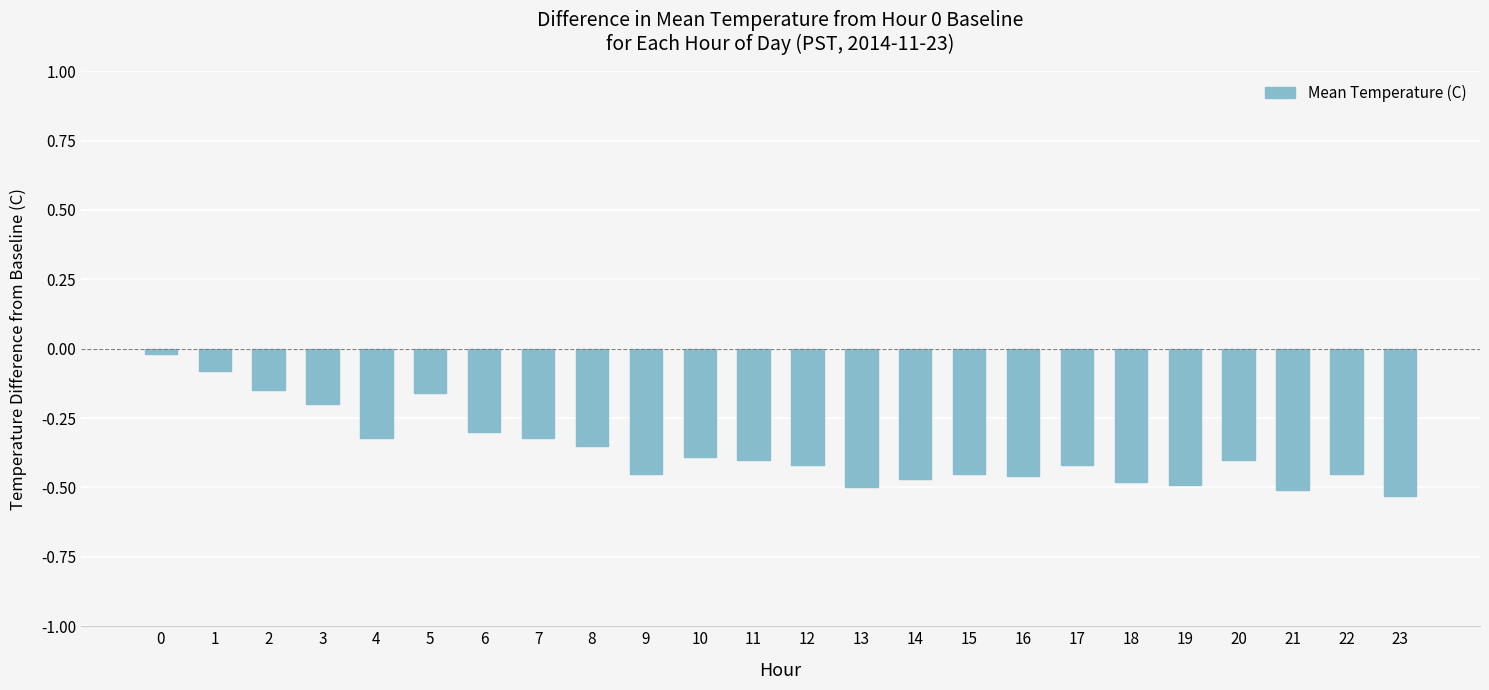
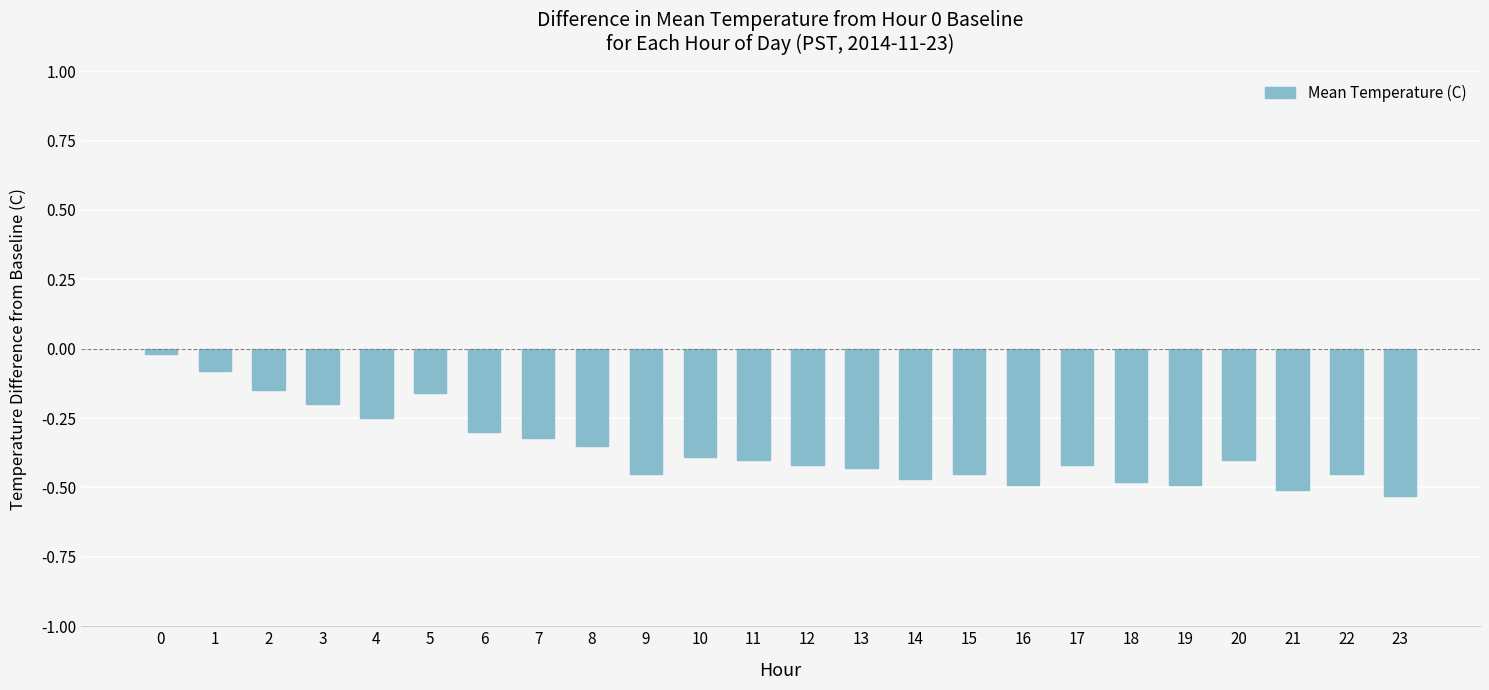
  {
    "0": -0.02,
    "1": -0.08,
    "2": -0.15,
    "3": -0.20,
-   "4": -0.32,
+   "4": -0.25,
    "5": -0.16,
    "6": -0.30,
    "7": -0.32,
    "8": -0.35,
    "9": -0.45,
    "10": -0.39,
    "11": -0.40,
    "12": -0.42,
-   "13": -0.50,
+   "13": -0.43,
    "14": -0.47,
    "15": -0.45,
-   "16": -0.46,
+   "16": -0.49,
    "17": -0.42,
    "18": -0.48,
    "19": -0.49,
    "20": -0.40,
    "21": -0.51,
    "22": -0.45,
    "23": -0.53
  }
